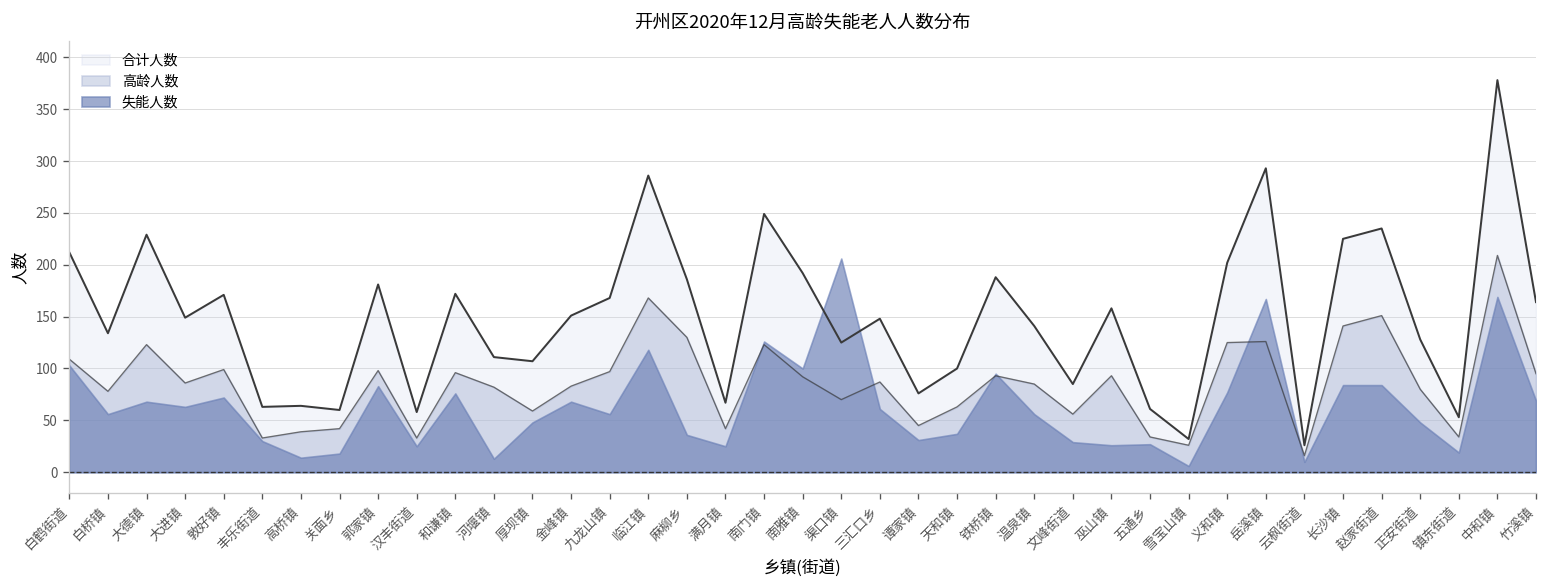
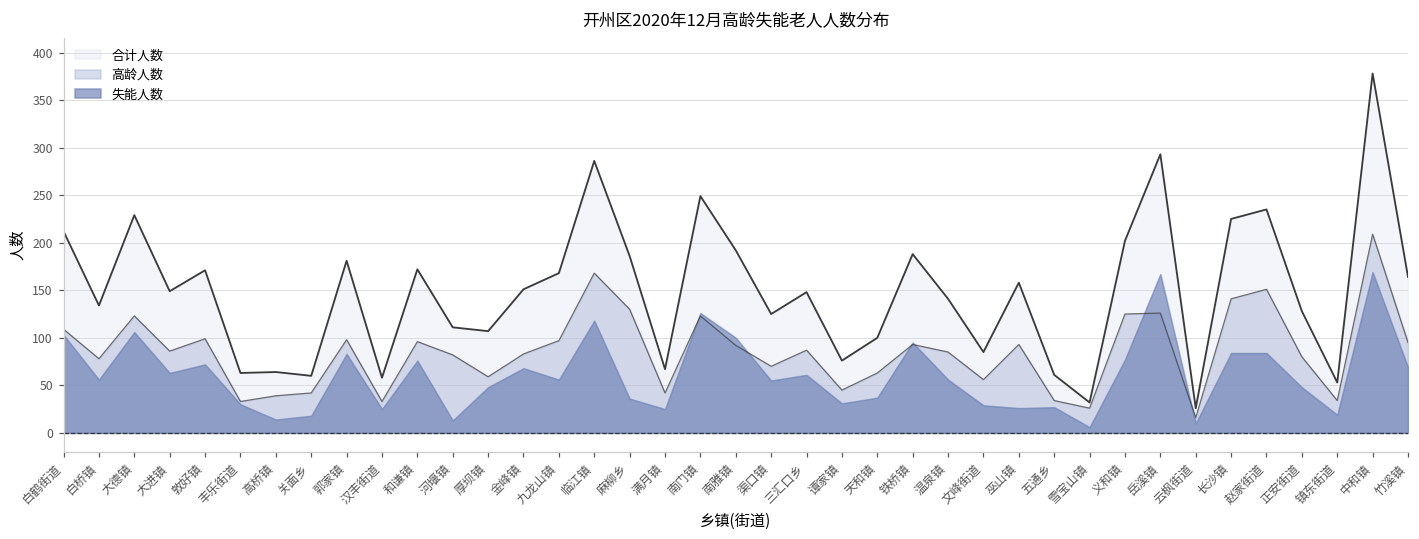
  {
    "失能人数": {
      "白鹤街道": 100,
      "白桥镇": 60,
-     "大德镇": 70,
+     "大德镇": 110,
      "大进镇": 60,
      "敦好镇": 70,
      "丰乐街道": 30,
      "高桥镇": 10,
      "关面乡": 20,
      "郭家镇": 80,
      "汉丰街道": 30,
      "和谦镇": 80,
      "河堰镇": 10,
      "厚坝镇": 50,
      "金峰镇": 70,
      "九龙山镇": 60,
      "临江镇": 120,
      "麻柳乡": 40,
      "满月镇": 30,
      "南门镇": 130,
      "南雅镇": 100,
-     "渠口镇": 210,
+     "渠口镇": 60,
      "三汇口乡": 60,
      "谭家镇": 30,
      "天和镇": 40,
      "温泉镇": 60,
      "文峰街道": 30,
      "巫山镇": 30,
      "五通乡": 30,
      "雪宝山镇": 10,
      "义和镇": 80,
      "岳溪镇": 170,
      "云枫街道": 10,
      "长沙镇": 80,
      "赵家街道": 80,
      "正安街道": 50,
      "镇东街道": 20,
      "中和镇": 170,
      "竹溪镇": 70
    }
  }
